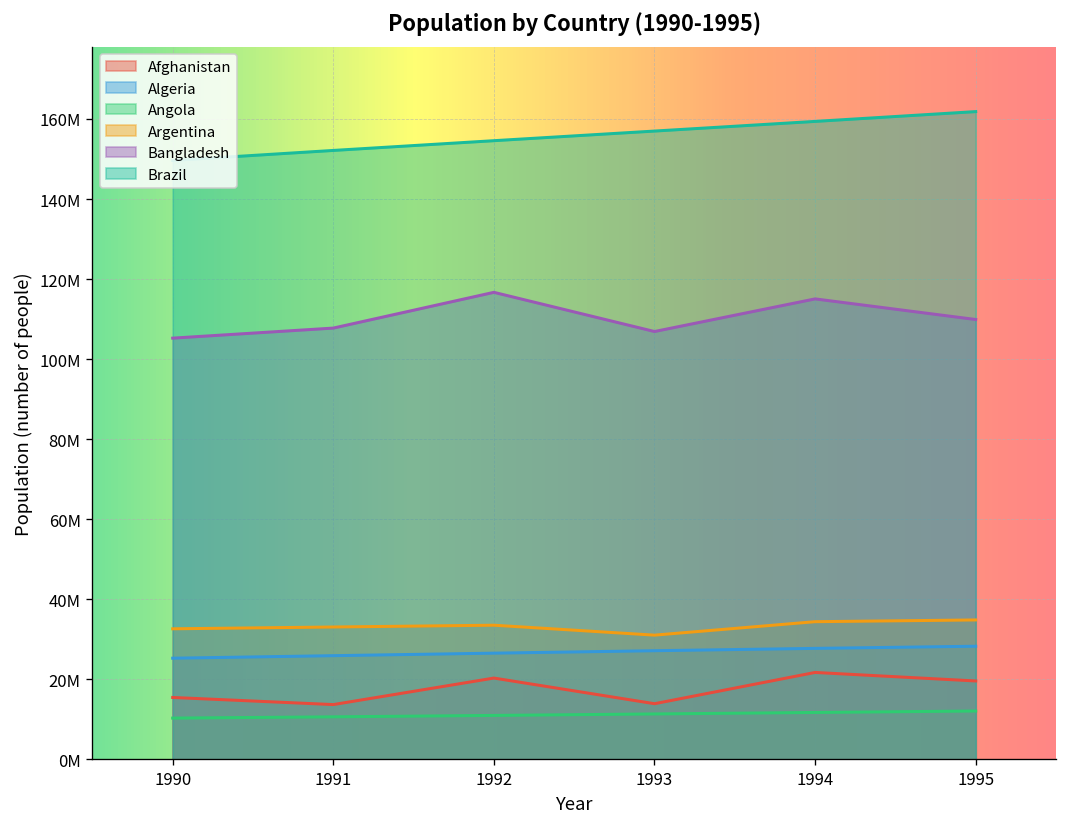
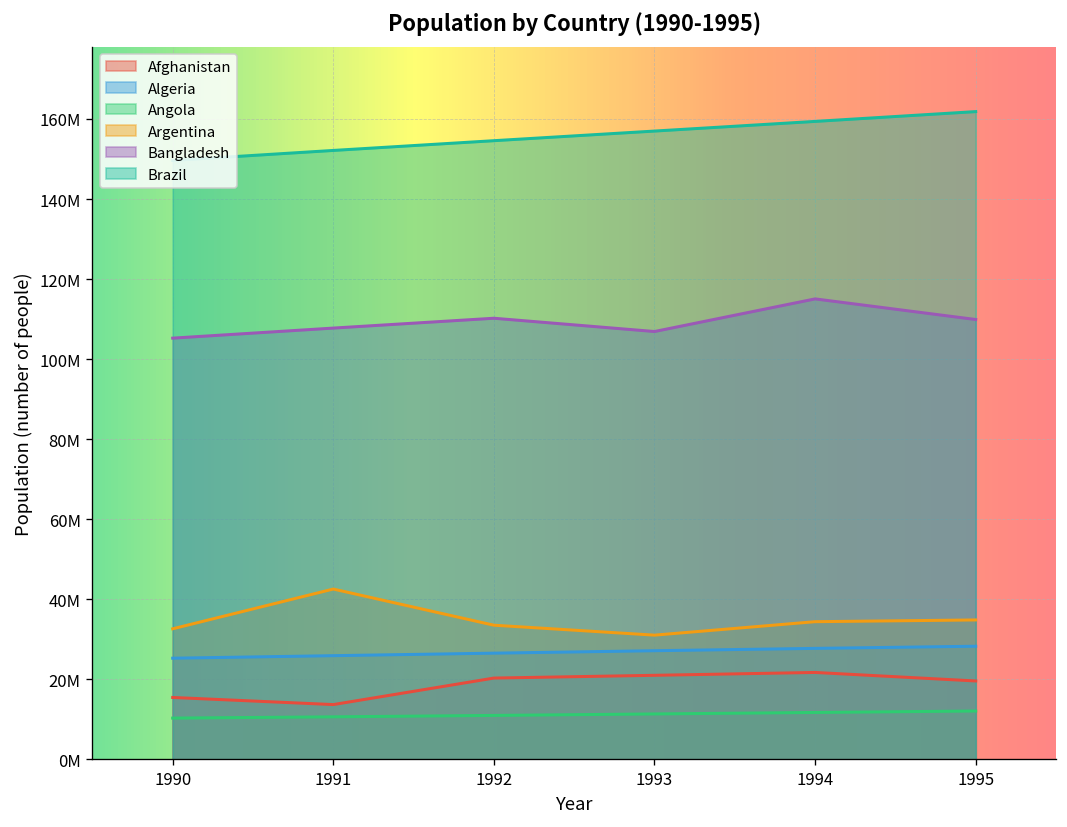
  {
    "Afghanistan": {
      "1990": 15000000,
      "1991": 14000000,
      "1992": 20000000,
-     "1993": 14000000,
+     "1993": 21000000,
      "1994": 22000000,
      "1995": 20000000
    },
    "Argentina": {
      "1990": 33000000,
-     "1991": 33000000,
+     "1991": 43000000,
      "1992": 34000000,
      "1993": 31000000,
      "1994": 34000000,
      "1995": 35000000
    },
    "Bangladesh": {
      "1990": 105000000,
      "1991": 108000000,
-     "1992": 117000000,
+     "1992": 110000000,
      "1993": 107000000,
      "1994": 115000000,
      "1995": 110000000
    }
  }
